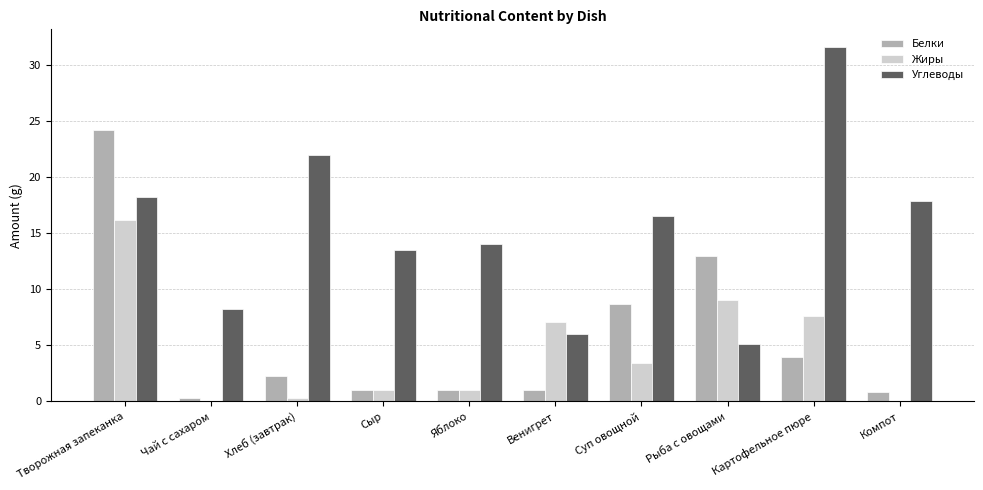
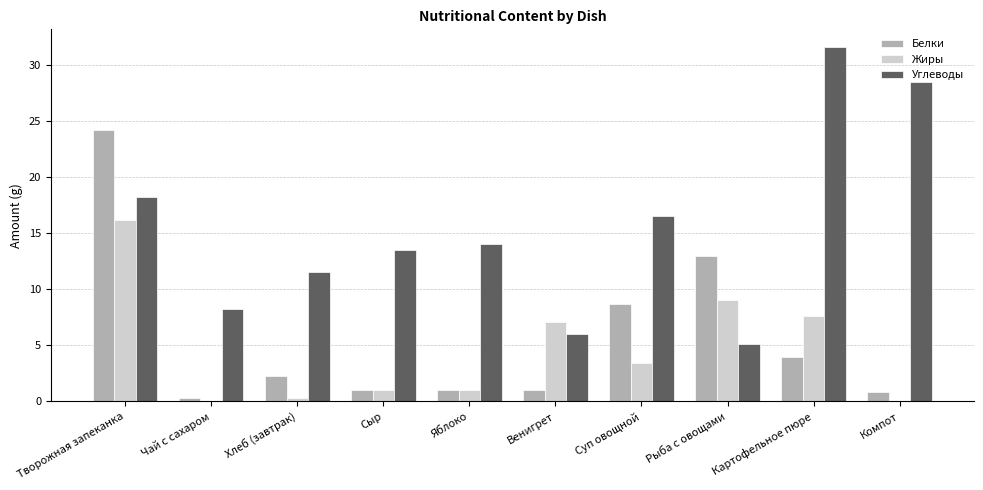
  {
    "Углеводы": {
      "Творожная запеканка": 18.2,
      "Чай с сахаром": 8.2,
-     "Хлеб (завтрак)": 22.0,
+     "Хлеб (завтрак)": 11.5,
      "Сыр": 13.5,
      "Яблоко": 14.0,
      "Венигрет": 6.0,
      "Суп овощной": 16.5,
      "Рыба с овощами": 5.1,
      "Картофельное пюре": 31.6,
-     "Компот": 17.9
+     "Компот": 28.5
    }
  }
